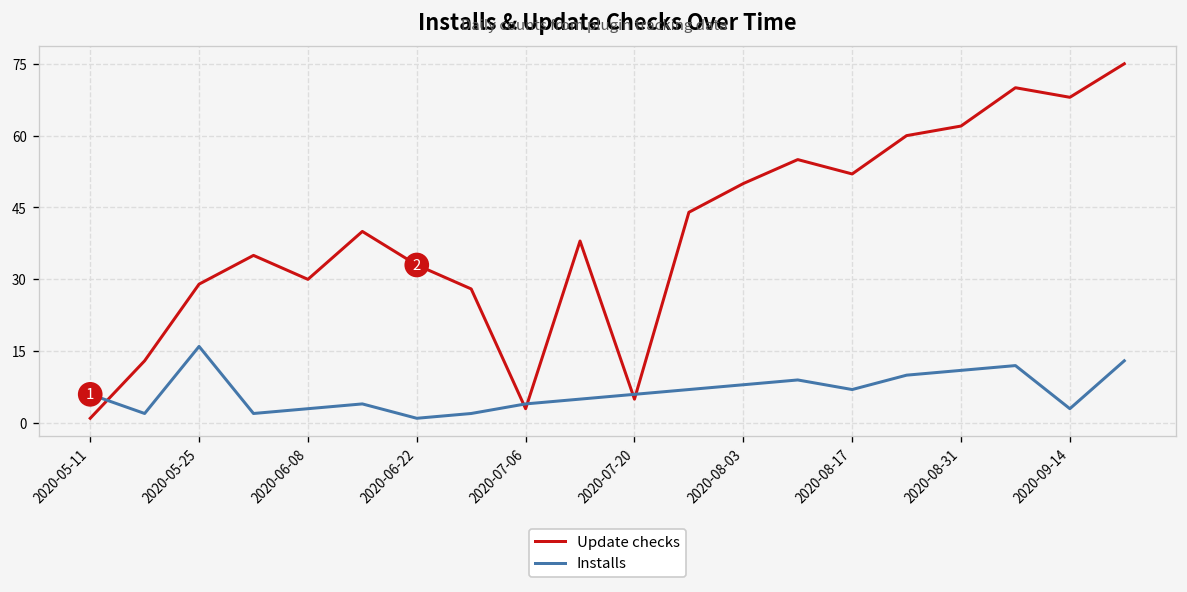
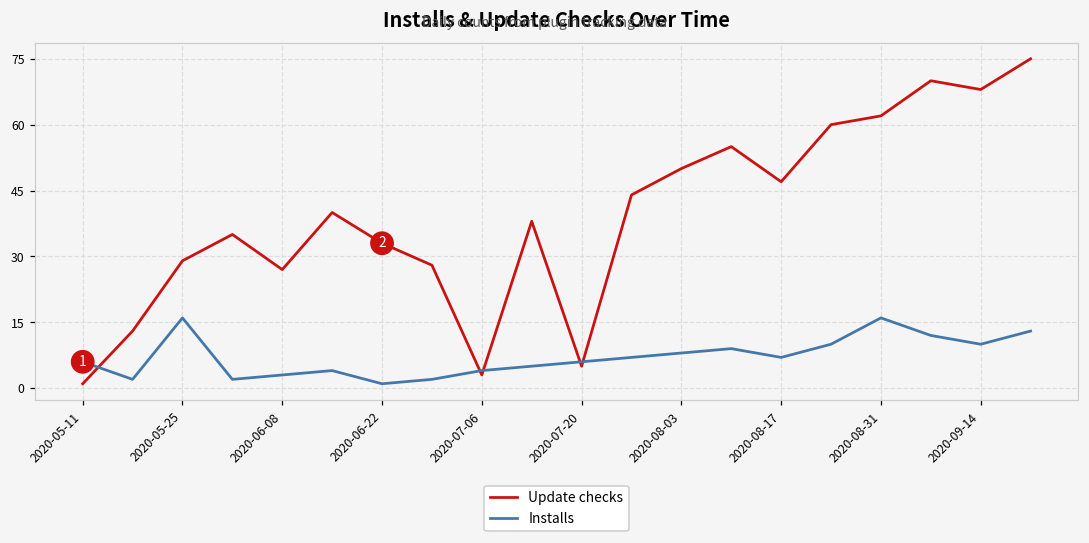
  {
    "Update checks": {
      "2020-05-25": 29,
-     "2020-06-08": 30,
+     "2020-06-08": 27,
      "2020-07-06": 3,
      "2020-07-20": 5,
      "2020-08-03": 50,
-     "2020-08-17": 52,
+     "2020-08-17": 47,
      "2020-08-31": 62,
      "2020-09-14": 68
    },
    "Installs": {
      "2020-05-25": 16,
      "2020-06-08": 3,
      "2020-06-22": 1,
      "2020-07-06": 4,
      "2020-07-20": 6,
      "2020-08-03": 8,
      "2020-08-17": 7,
-     "2020-08-31": 11,
-     "2020-09-14": 3
+     "2020-08-31": 16,
+     "2020-09-14": 10
    }
  }
